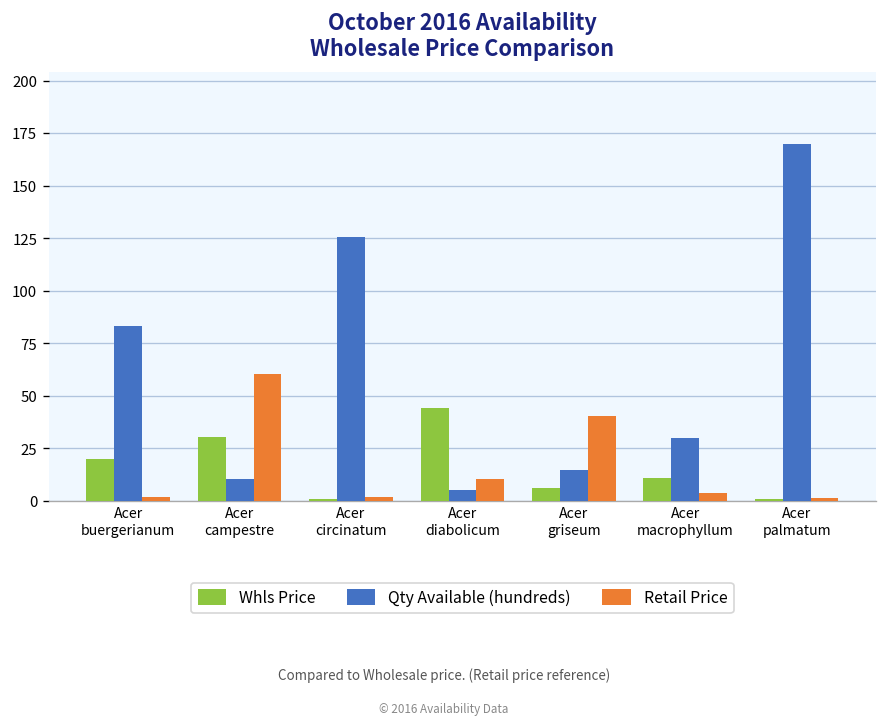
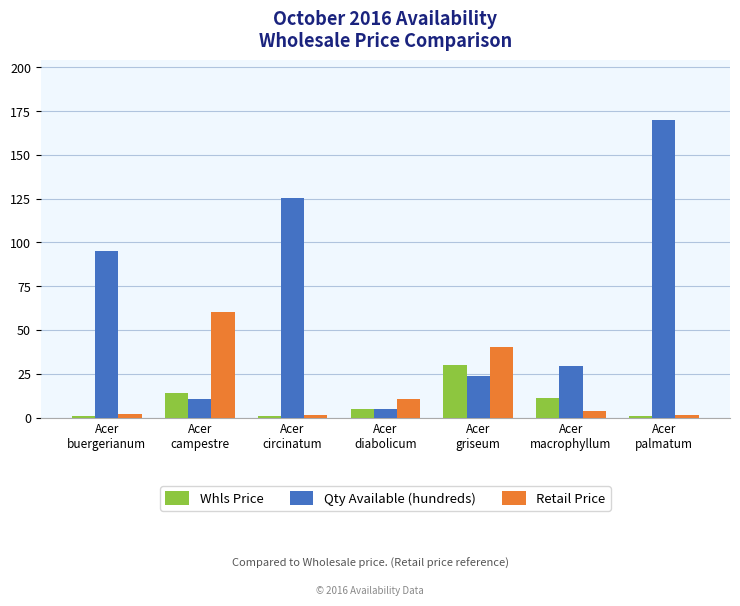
  {
    "Whls Price": {
-     "Acer buergerianum": 20,
-     "Acer campestre": 30,
-     "Acer diabolicum": 44,
-     "Acer griseum": 6,
+     "Acer buergerianum": 1,
+     "Acer campestre": 14,
+     "Acer diabolicum": 5,
+     "Acer griseum": 30,
      "Acer macrophyllum": 11
    },
    "Qty Available (hundreds)": {
-     "Acer buergerianum": 83,
+     "Acer buergerianum": 95,
      "Acer campestre": 11,
      "Acer circinatum": 126,
      "Acer diabolicum": 5,
-     "Acer griseum": 15,
+     "Acer griseum": 24,
      "Acer macrophyllum": 30,
      "Acer palmatum": 170
    },
    "Retail Price": {
      "Acer buergerianum": 2,
      "Acer campestre": 60,
      "Acer circinatum": 2,
      "Acer diabolicum": 10,
      "Acer griseum": 40,
      "Acer macrophyllum": 4
    }
  }
